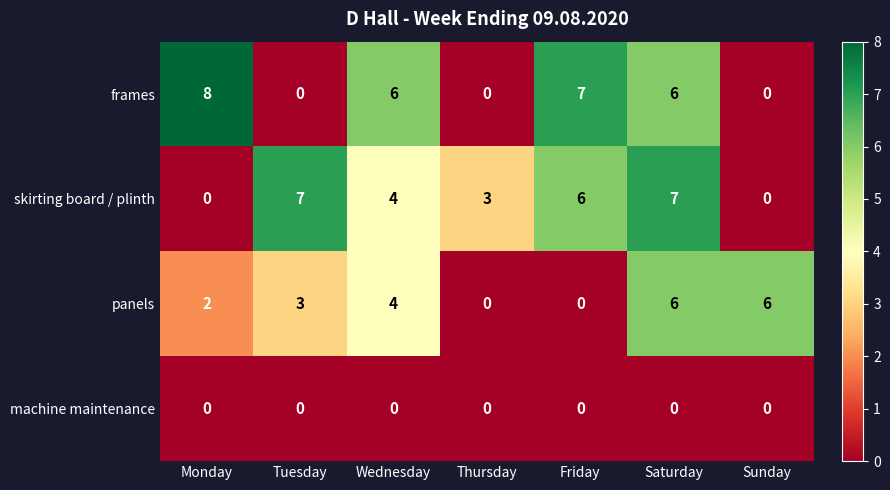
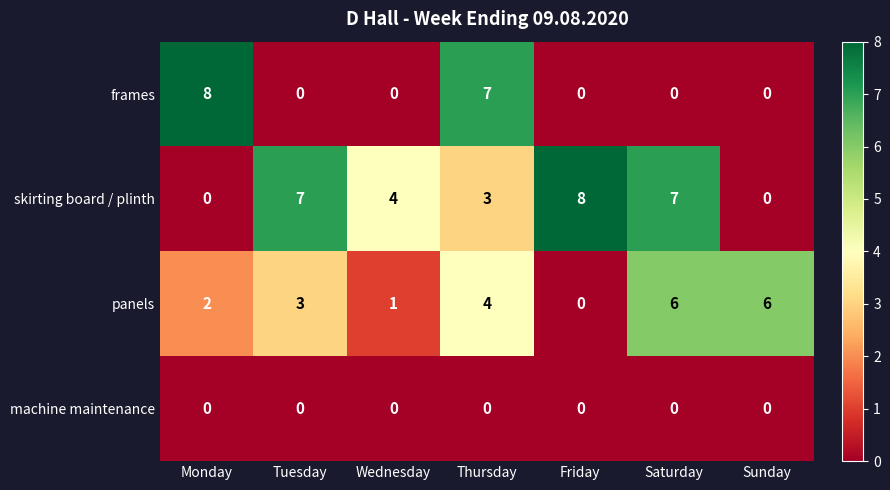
  {
    "frames": {
      "Monday": 8,
      "Tuesday": 0,
-     "Wednesday": 6,
-     "Thursday": 0,
-     "Friday": 7,
-     "Saturday": 6,
+     "Wednesday": 0,
+     "Thursday": 7,
+     "Friday": 0,
+     "Saturday": 0,
      "Sunday": 0
    },
    "skirting board / plinth": {
      "Monday": 0,
      "Tuesday": 7,
      "Wednesday": 4,
      "Thursday": 3,
-     "Friday": 6,
+     "Friday": 8,
      "Saturday": 7,
      "Sunday": 0
    },
    "panels": {
      "Monday": 2,
      "Tuesday": 3,
-     "Wednesday": 4,
-     "Thursday": 0,
+     "Wednesday": 1,
+     "Thursday": 4,
      "Friday": 0,
      "Saturday": 6,
      "Sunday": 6
    },
    "machine maintenance": {
      "Monday": 0,
      "Tuesday": 0,
      "Wednesday": 0,
      "Thursday": 0,
      "Friday": 0,
      "Saturday": 0,
      "Sunday": 0
    }
  }
